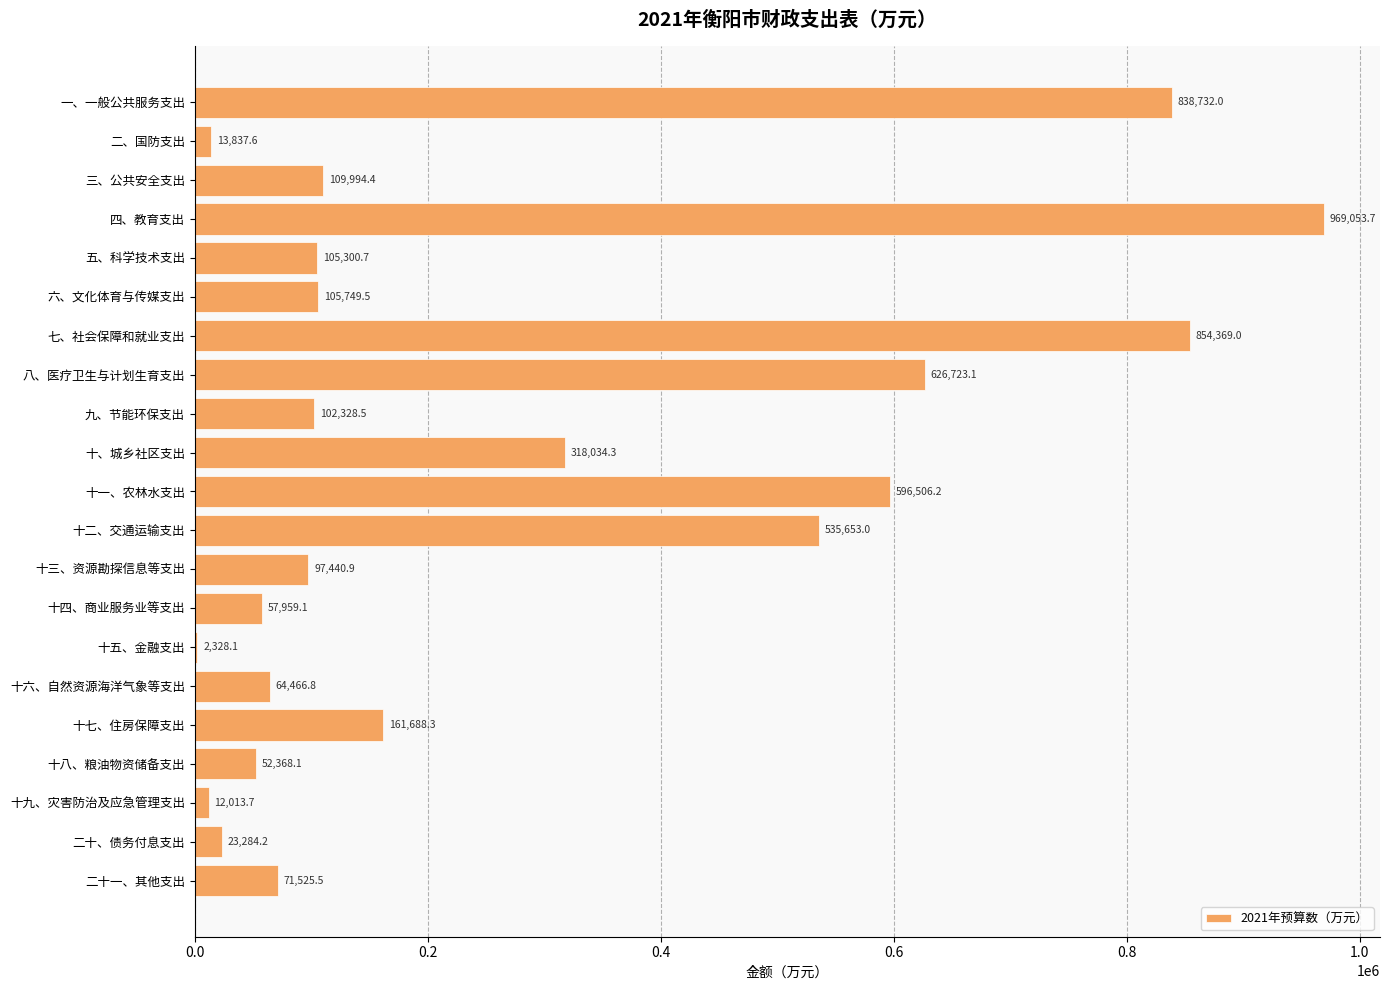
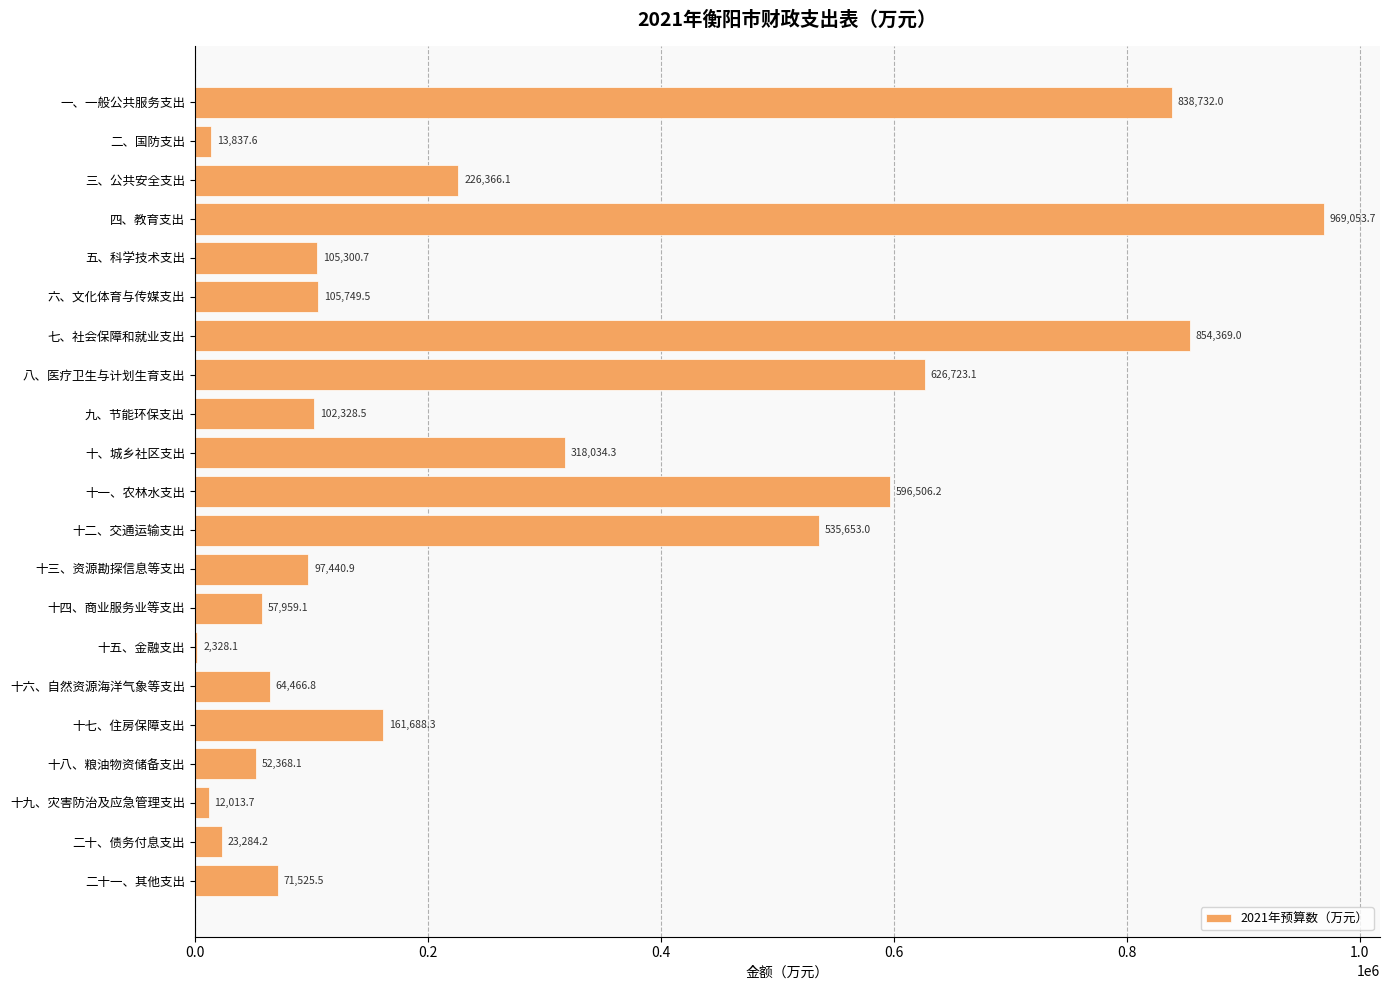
  {
    "一、一般公共服务支出": "838,732.0",
    "二、国防支出": "13,837.6",
-   "三、公共安全支出": "109,994.4",
+   "三、公共安全支出": "226,366.1",
    "四、教育支出": "969,053.7",
    "五、科学技术支出": "105,300.7",
    "六、文化体育与传媒支出": "105,749.5",
    "七、社会保障和就业支出": "854,369.0",
    "八、医疗卫生与计划生育支出": "626,723.1",
    "九、节能环保支出": "102,328.5",
    "十、城乡社区支出": "318,034.3",
    "十一、农林水支出": "596,506.2",
    "十二、交通运输支出": "535,653.0",
    "十三、资源勘探信息等支出": "97,440.9",
    "十四、商业服务业等支出": "57,959.1",
    "十五、金融支出": "2,328.1",
    "十六、自然资源海洋气象等支出": "64,466.8",
    "十七、住房保障支出": "161,688.3",
    "十八、粮油物资储备支出": "52,368.1",
    "十九、灾害防治及应急管理支出": "12,013.7",
    "二十、债务付息支出": "23,284.2",
    "二十一、其他支出": "71,525.5"
  }
